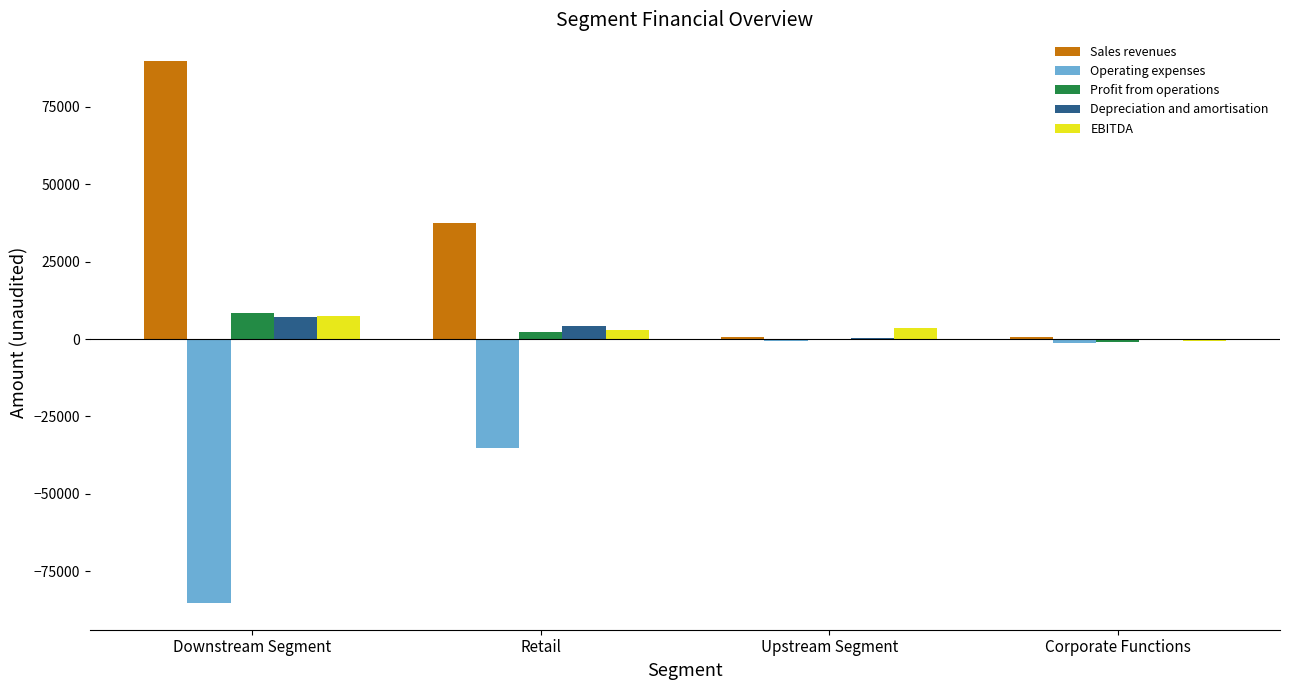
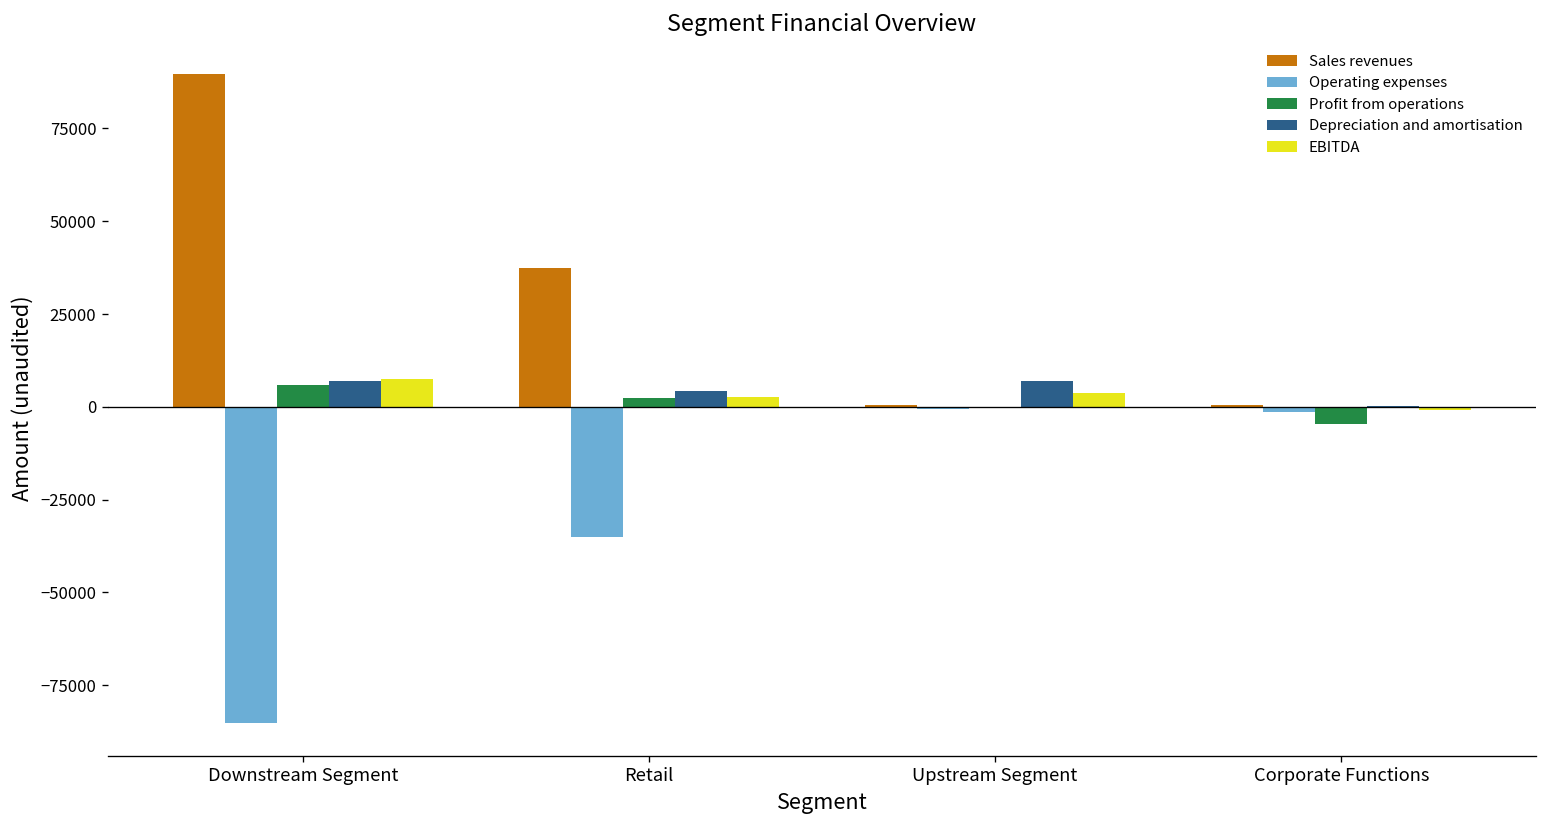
  {
    "Sales revenues": {
      "Downstream Segment": 90000,
      "Retail": 37000
    },
    "Operating expenses": {
      "Downstream Segment": -85000,
      "Retail": -35000,
      "Corporate Functions": -1000
    },
    "Profit from operations": {
-     "Downstream Segment": 8000,
+     "Downstream Segment": 6000,
      "Retail": 2000,
-     "Corporate Functions": -1000
+     "Corporate Functions": -4000
    },
    "Depreciation and amortisation": {
      "Downstream Segment": 7000,
      "Retail": 4000,
-     "Upstream Segment": 0
+     "Upstream Segment": 7000
    },
    "EBITDA": {
      "Downstream Segment": 8000,
      "Retail": 3000,
      "Upstream Segment": 4000
    }
  }
